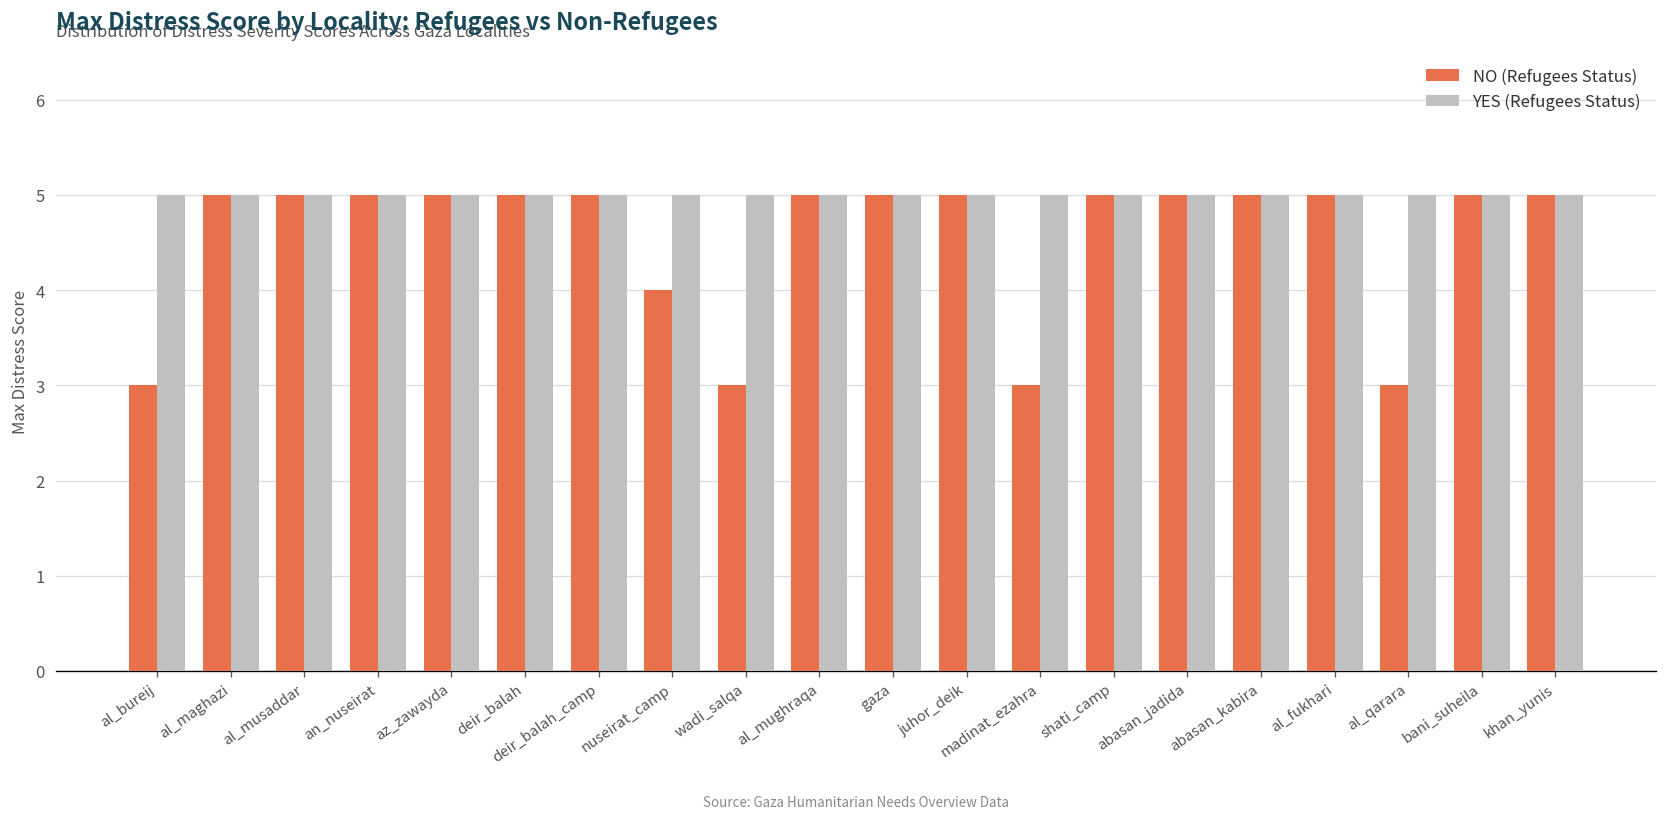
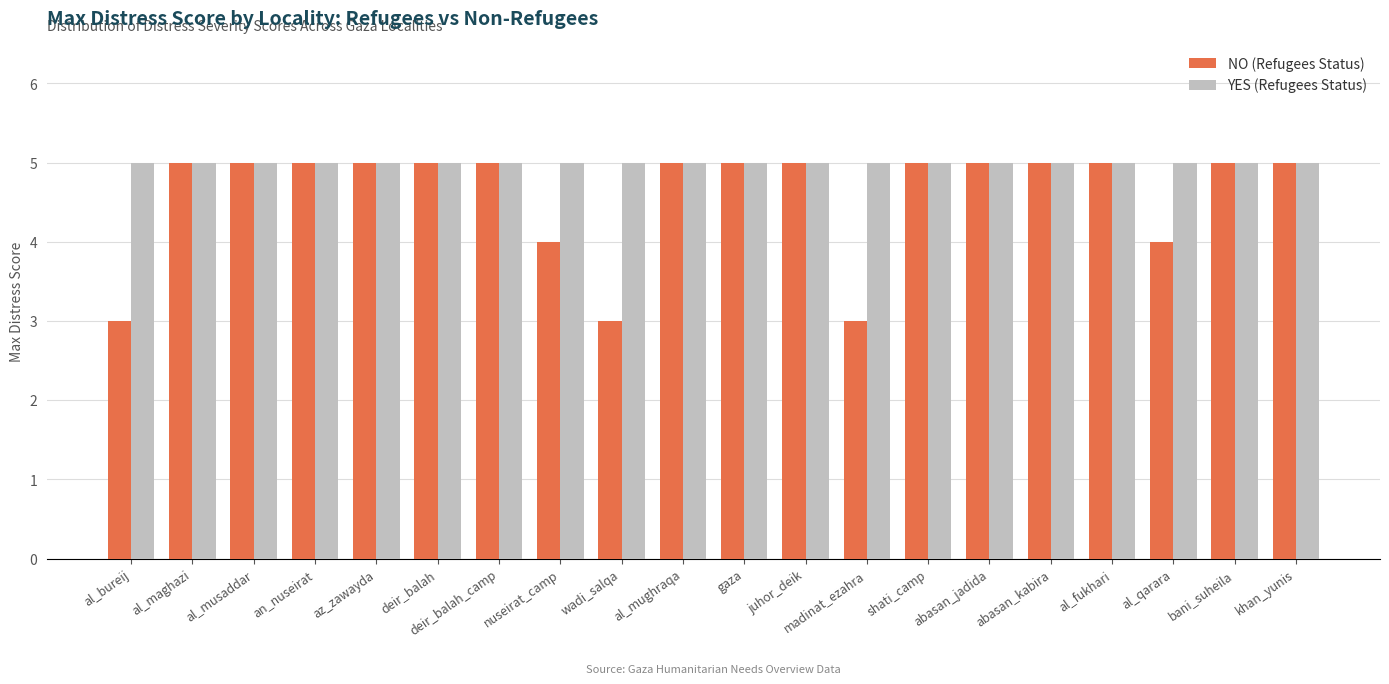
  {
    "NO (Refugees Status)": {
      "al_bureij": 3,
      "al_maghazi": 5,
      "al_musaddar": 5,
      "an_nuseirat": 5,
      "az_zawayda": 5,
      "deir_balah": 5,
      "deir_balah_camp": 5,
      "nuseirat_camp": 4,
      "wadi_salqa": 3,
      "al_mughraqa": 5,
      "gaza": 5,
      "juhor_deik": 5,
      "madinat_ezahra": 3,
      "shati_camp": 5,
      "abasan_jadida": 5,
      "abasan_kabira": 5,
      "al_fukhari": 5,
-     "al_qarara": 3,
+     "al_qarara": 4,
      "bani_suheila": 5,
      "khan_yunis": 5
    },
    "YES (Refugees Status)": {
      "al_bureij": 5,
      "al_maghazi": 5,
      "al_musaddar": 5,
      "an_nuseirat": 5,
      "az_zawayda": 5,
      "deir_balah": 5,
      "deir_balah_camp": 5,
      "nuseirat_camp": 5,
      "wadi_salqa": 5,
      "al_mughraqa": 5,
      "gaza": 5,
      "juhor_deik": 5,
      "madinat_ezahra": 5,
      "shati_camp": 5,
      "abasan_jadida": 5,
      "abasan_kabira": 5,
      "al_fukhari": 5,
      "al_qarara": 5,
      "bani_suheila": 5,
      "khan_yunis": 5
    }
  }
